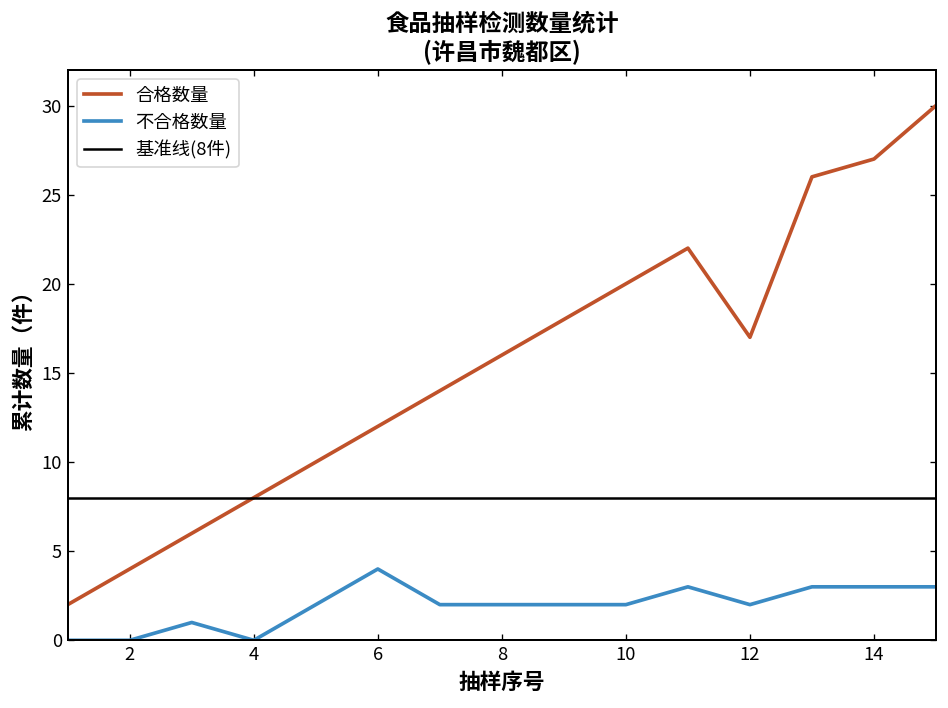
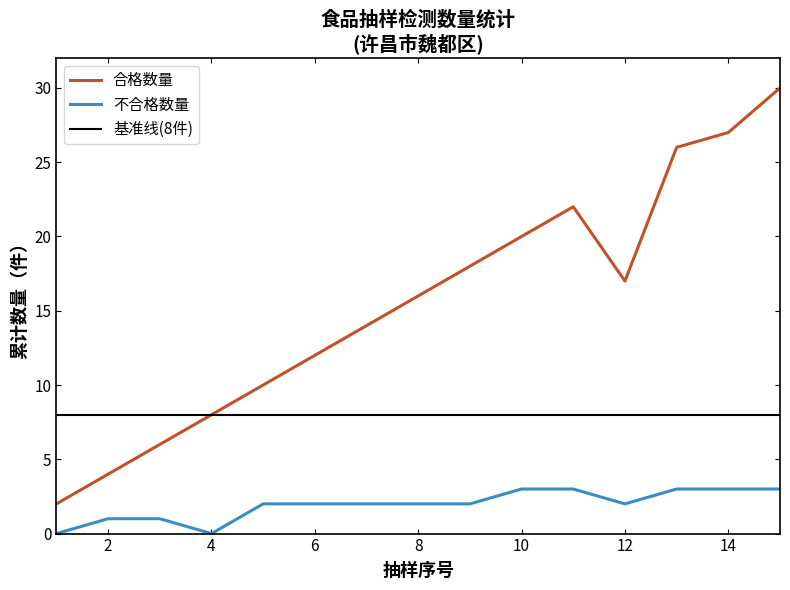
  {
    "合格数量": {
      "2": 4,
      "4": 8,
      "6": 12,
      "8": 16,
      "10": 20,
      "12": 17,
      "14": 27
    },
    "不合格数量": {
-     "2": 0,
+     "2": 1,
      "4": 0,
-     "6": 4,
+     "6": 2,
      "8": 2,
-     "10": 2,
+     "10": 3,
      "12": 2,
      "14": 3
    }
  }
